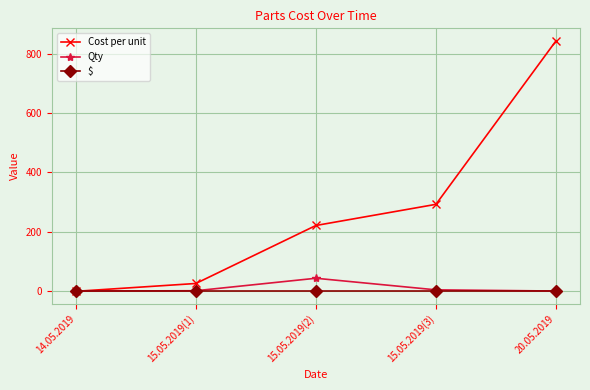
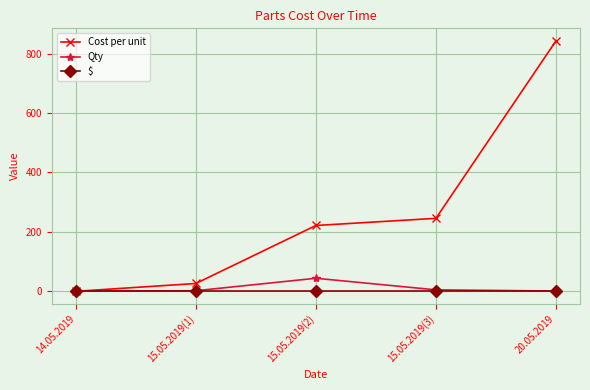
  {
    "Cost per unit": {
      "15.05.2019(1)": 30,
      "15.05.2019(2)": 220,
-     "15.05.2019(3)": 290,
+     "15.05.2019(3)": 250,
      "20.05.2019": 840
    },
    "Qty": {
      "15.05.2019(2)": 40
    },
    "$": {
      "15.05.2019(2)": 0
    }
  }
